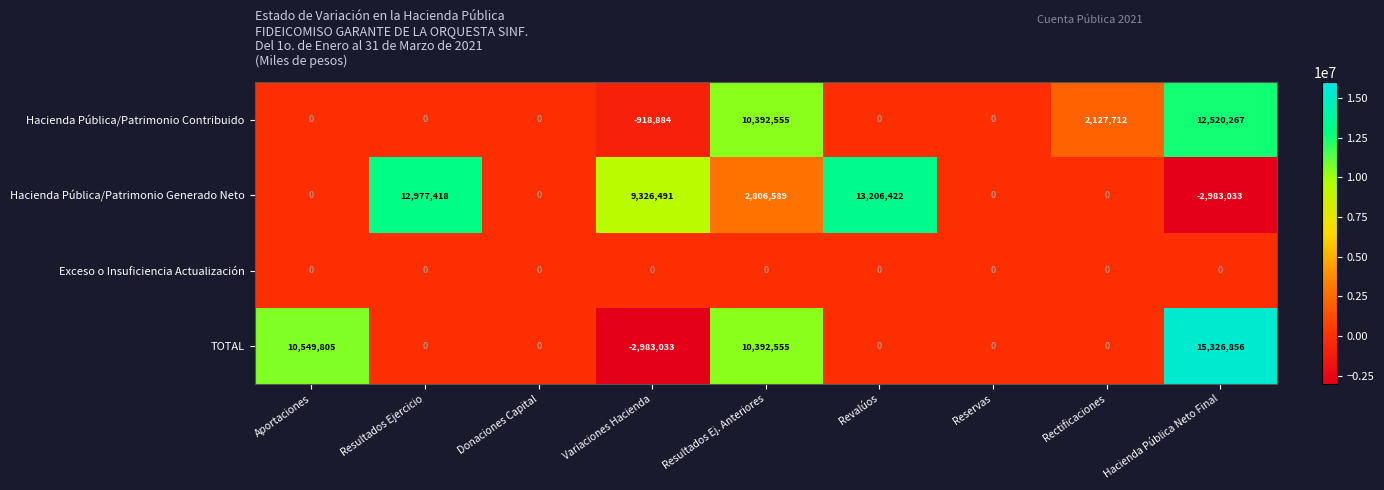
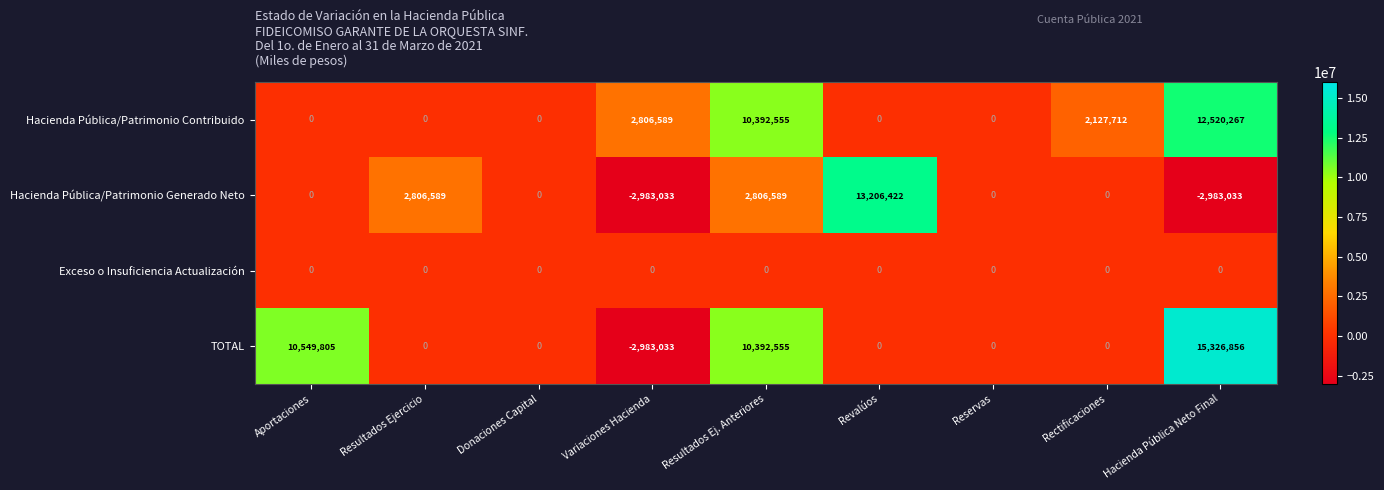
  {
    "Hacienda Pública/Patrimonio Contribuido": {
      "Aportaciones": "0",
      "Resultados Ejercicio": "0",
      "Donaciones Capital": "0",
-     "Variaciones Hacienda": "-918,884",
+     "Variaciones Hacienda": "2,806,589",
      "Resultados Ej. Anteriores": "10,392,555",
      "Revalúos": "0",
      "Reservas": "0",
      "Rectificaciones": "2,127,712",
      "Hacienda Pública Neto Final": "12,520,267"
    },
    "Hacienda Pública/Patrimonio Generado Neto": {
      "Aportaciones": "0",
-     "Resultados Ejercicio": "12,977,418",
+     "Resultados Ejercicio": "2,806,589",
      "Donaciones Capital": "0",
-     "Variaciones Hacienda": "9,326,491",
+     "Variaciones Hacienda": "-2,983,033",
      "Resultados Ej. Anteriores": "2,806,589",
      "Revalúos": "13,206,422",
      "Reservas": "0",
      "Rectificaciones": "0",
      "Hacienda Pública Neto Final": "-2,983,033"
    },
    "Exceso o Insuficiencia Actualización": {
      "Aportaciones": "0",
      "Resultados Ejercicio": "0",
      "Donaciones Capital": "0",
      "Variaciones Hacienda": "0",
      "Resultados Ej. Anteriores": "0",
      "Revalúos": "0",
      "Reservas": "0",
      "Rectificaciones": "0",
      "Hacienda Pública Neto Final": "0"
    },
    "TOTAL": {
      "Aportaciones": "10,549,805",
      "Resultados Ejercicio": "0",
      "Donaciones Capital": "0",
      "Variaciones Hacienda": "-2,983,033",
      "Resultados Ej. Anteriores": "10,392,555",
      "Revalúos": "0",
      "Reservas": "0",
      "Rectificaciones": "0",
      "Hacienda Pública Neto Final": "15,326,856"
    }
  }
